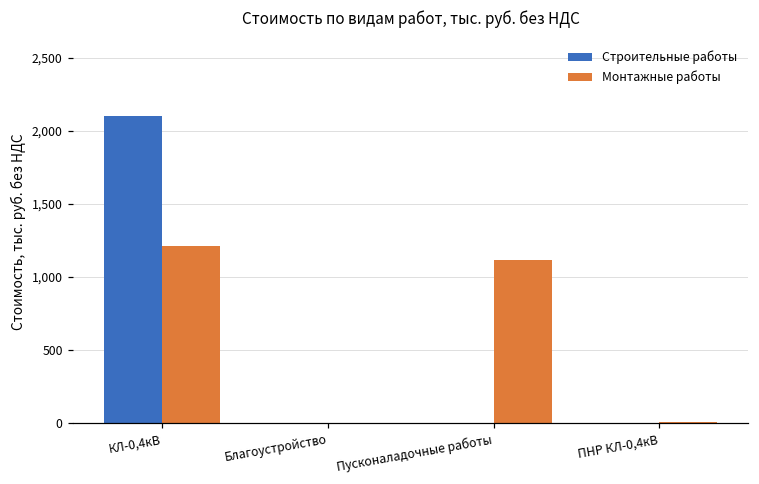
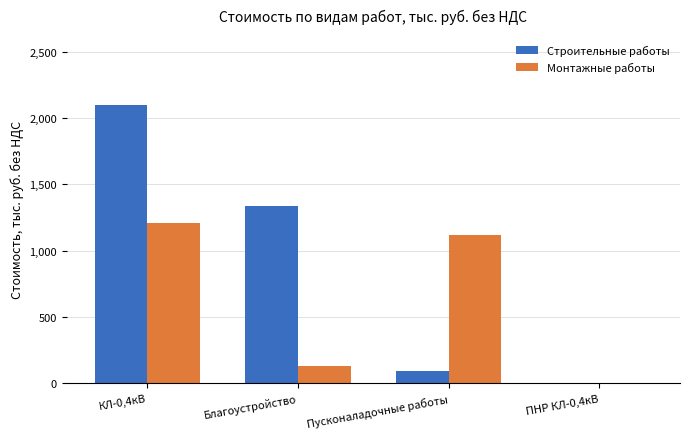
  {
    "Строительные работы": {
      "КЛ-0,4кВ": "2,100",
-     "Благоустройство": "0",
-     "Пусконаладочные работы": "0",
+     "Благоустройство": "1,340",
+     "Пусконаладочные работы": "90",
      "ПНР КЛ-0,4кВ": "0"
    },
    "Монтажные работы": {
      "КЛ-0,4кВ": "1,210",
-     "Благоустройство": "0",
+     "Благоустройство": "130",
      "Пусконаладочные работы": "1,120"
    }
  }
